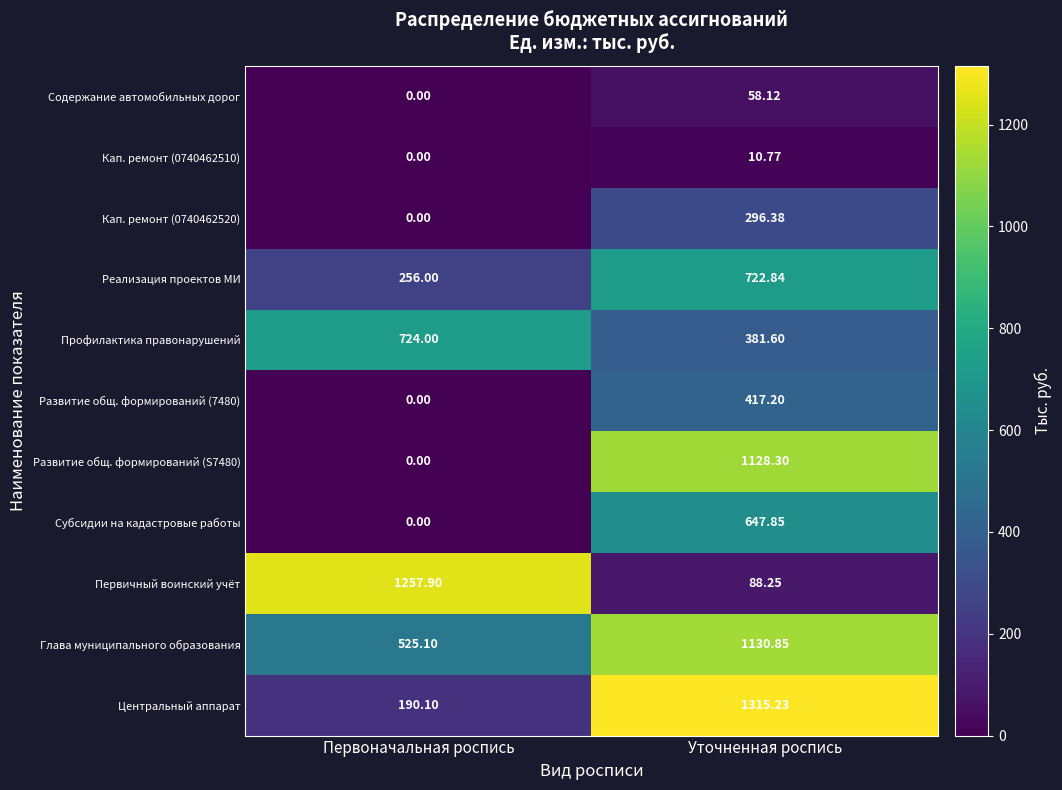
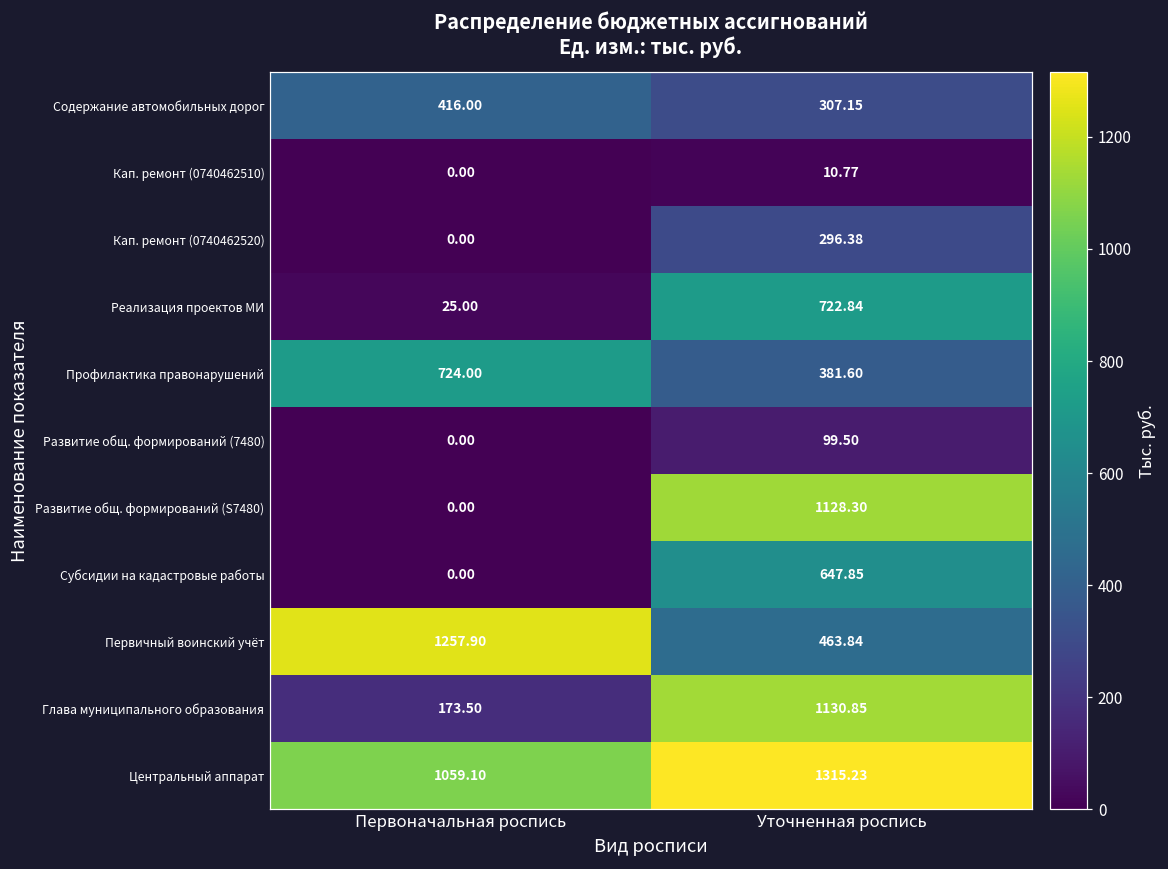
  {
    "Содержание автомобильных дорог": {
-     "Первоначальная роспись": 0.00,
-     "Уточненная роспись": 58.12
+     "Первоначальная роспись": 416.00,
+     "Уточненная роспись": 307.15
    },
    "Кап. ремонт (0740462510)": {
      "Первоначальная роспись": 0.00,
      "Уточненная роспись": 10.77
    },
    "Кап. ремонт (0740462520)": {
      "Первоначальная роспись": 0.00,
      "Уточненная роспись": 296.38
    },
    "Реализация проектов МИ": {
-     "Первоначальная роспись": 256.00,
+     "Первоначальная роспись": 25.00,
      "Уточненная роспись": 722.84
    },
    "Профилактика правонарушений": {
      "Первоначальная роспись": 724.00,
      "Уточненная роспись": 381.60
    },
    "Развитие общ. формирований (7480)": {
      "Первоначальная роспись": 0.00,
-     "Уточненная роспись": 417.20
+     "Уточненная роспись": 99.50
    },
    "Развитие общ. формирований (S7480)": {
      "Первоначальная роспись": 0.00,
      "Уточненная роспись": 1128.30
    },
    "Субсидии на кадастровые работы": {
      "Первоначальная роспись": 0.00,
      "Уточненная роспись": 647.85
    },
    "Первичный воинский учёт": {
      "Первоначальная роспись": 1257.90,
-     "Уточненная роспись": 88.25
+     "Уточненная роспись": 463.84
    },
    "Глава муниципального образования": {
-     "Первоначальная роспись": 525.10,
+     "Первоначальная роспись": 173.50,
      "Уточненная роспись": 1130.85
    },
    "Центральный аппарат": {
-     "Первоначальная роспись": 190.10,
+     "Первоначальная роспись": 1059.10,
      "Уточненная роспись": 1315.23
    }
  }
